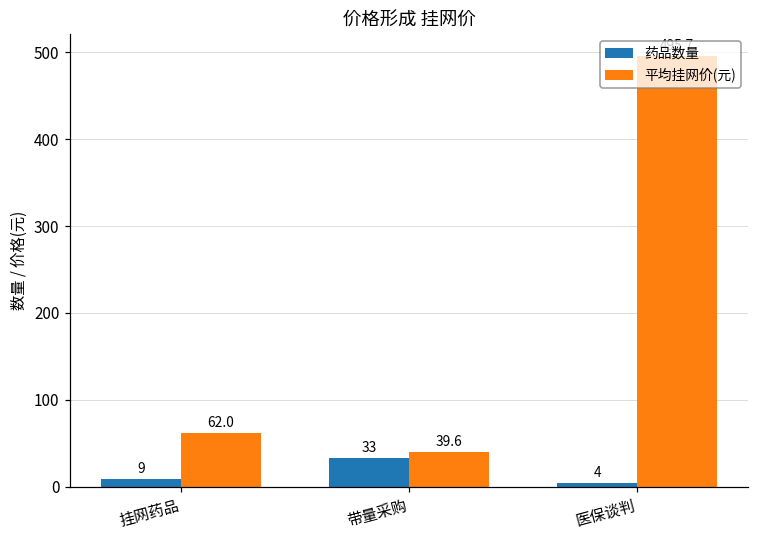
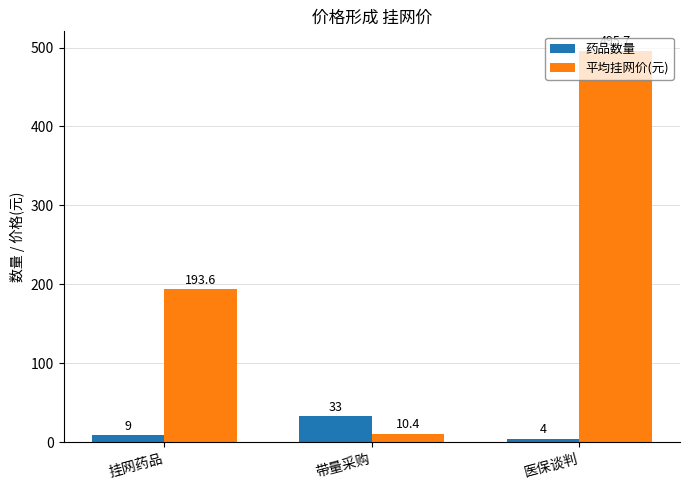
  {
    "药品数量": {
      "挂网药品": 9,
      "带量采购": 33,
      "医保谈判": 4
    },
    "平均挂网价(元)": {
-     "挂网药品": 62.0,
-     "带量采购": 39.6
+     "挂网药品": 193.6,
+     "带量采购": 10.4
    }
  }
